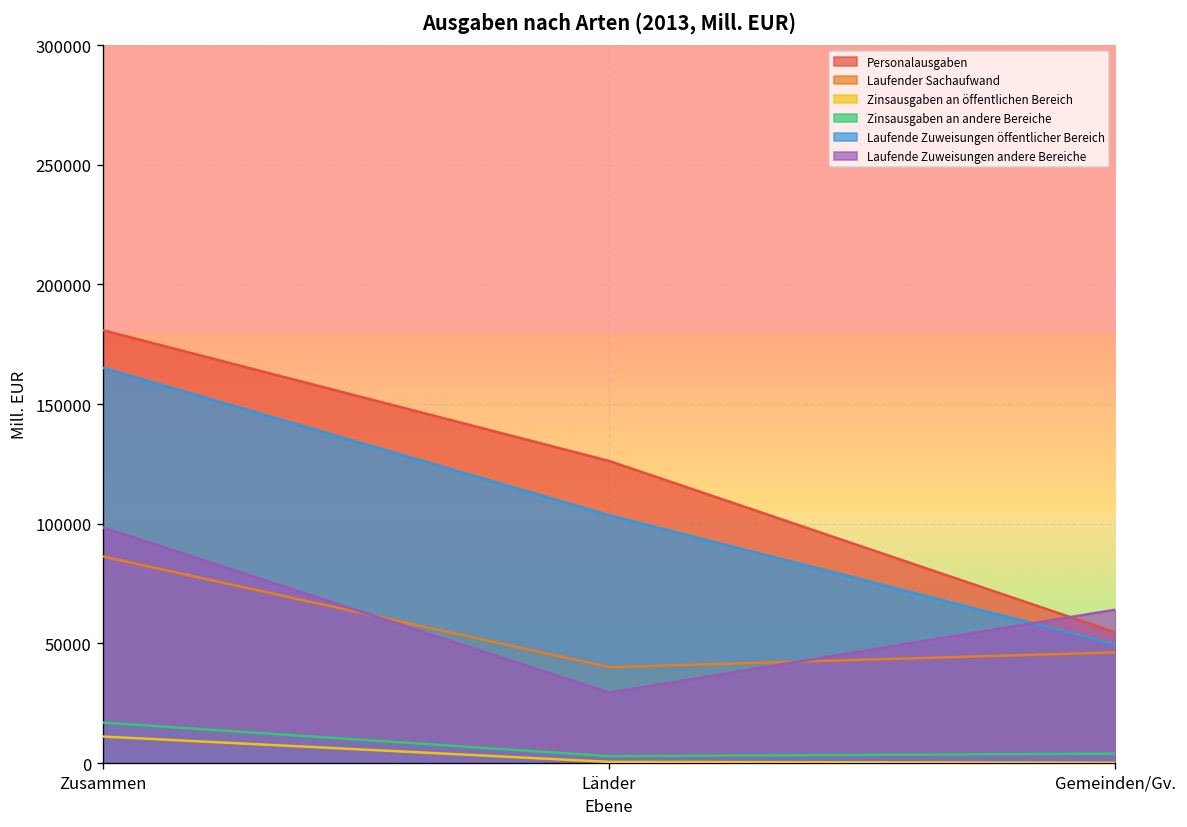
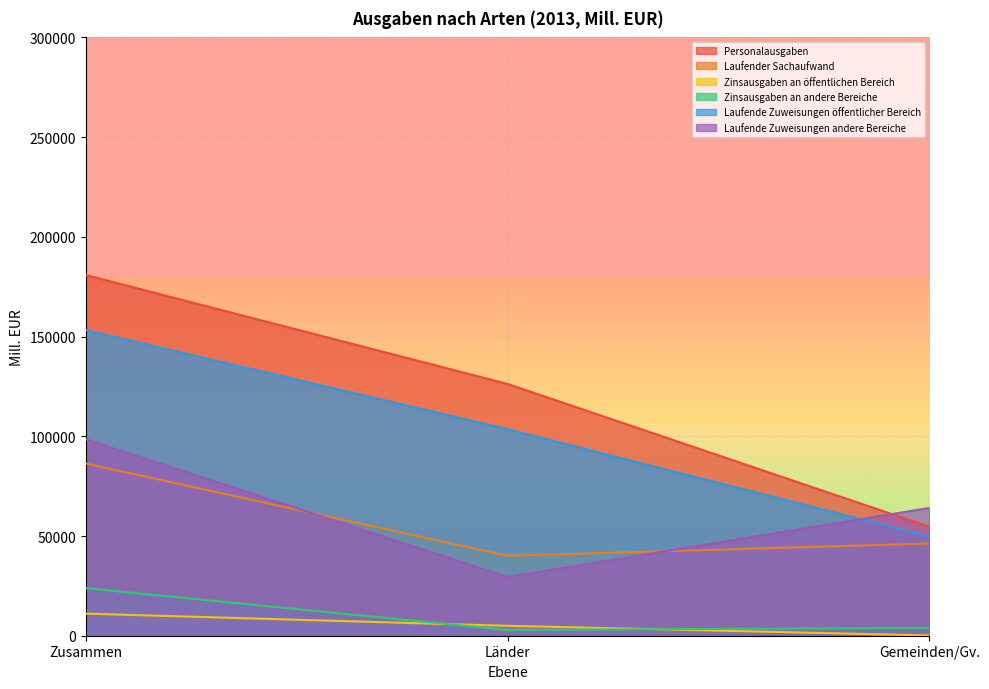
  {
    "Zinsausgaben an öffentlichen Bereich": {
      "Zusammen": 11000,
-     "Länder": 1000,
+     "Länder": 5000,
      "Gemeinden/Gv.": 0
    },
    "Zinsausgaben an andere Bereiche": {
-     "Zusammen": 17000,
+     "Zusammen": 24000,
      "Länder": 3000,
      "Gemeinden/Gv.": 4000
    },
    "Laufende Zuweisungen öffentlicher Bereich": {
-     "Zusammen": 165000,
+     "Zusammen": 153000,
      "Länder": 104000,
      "Gemeinden/Gv.": 50000
    },
    "Laufende Zuweisungen andere Bereiche": {
      "Zusammen": 98000,
      "Länder": 29000,
      "Gemeinden/Gv.": 64000
    }
  }
